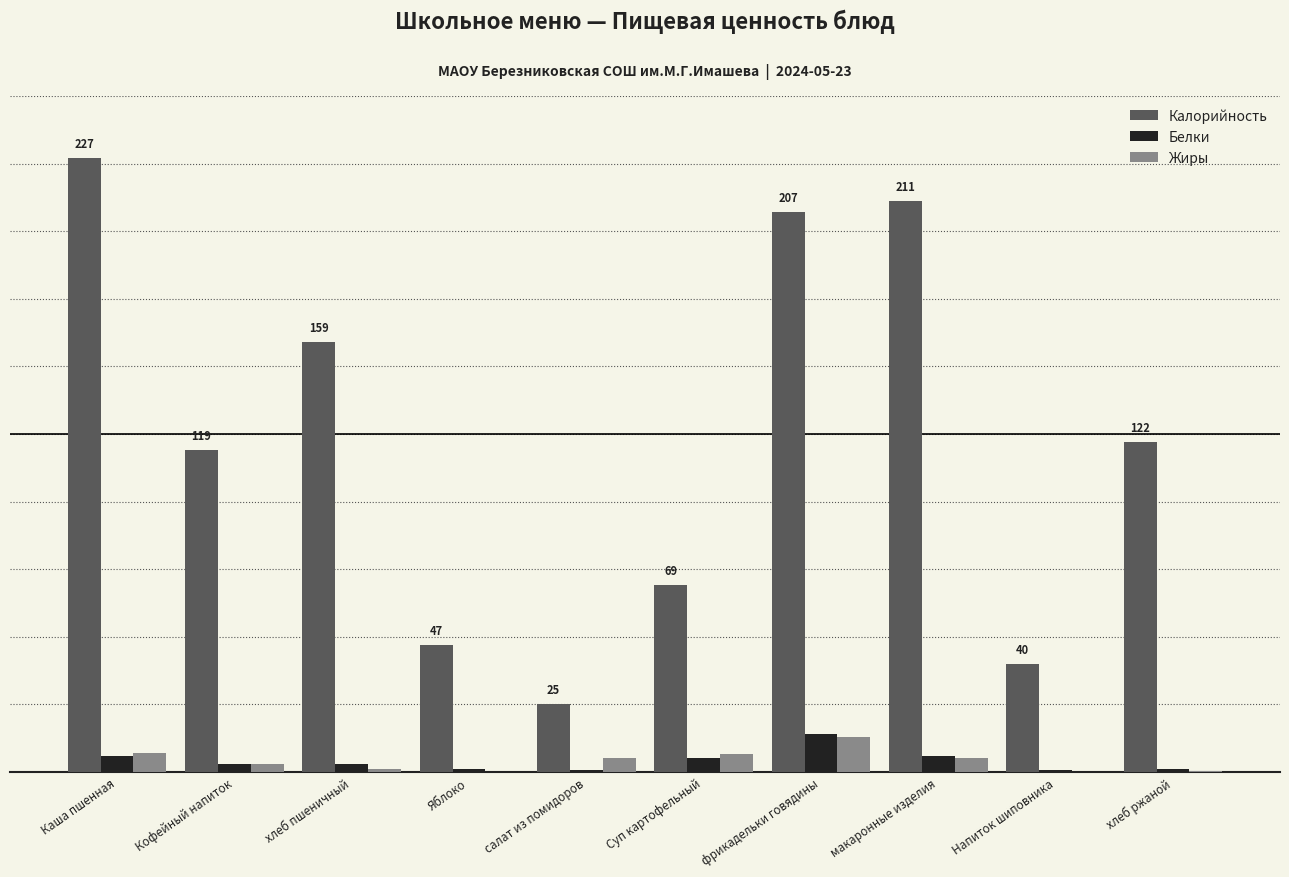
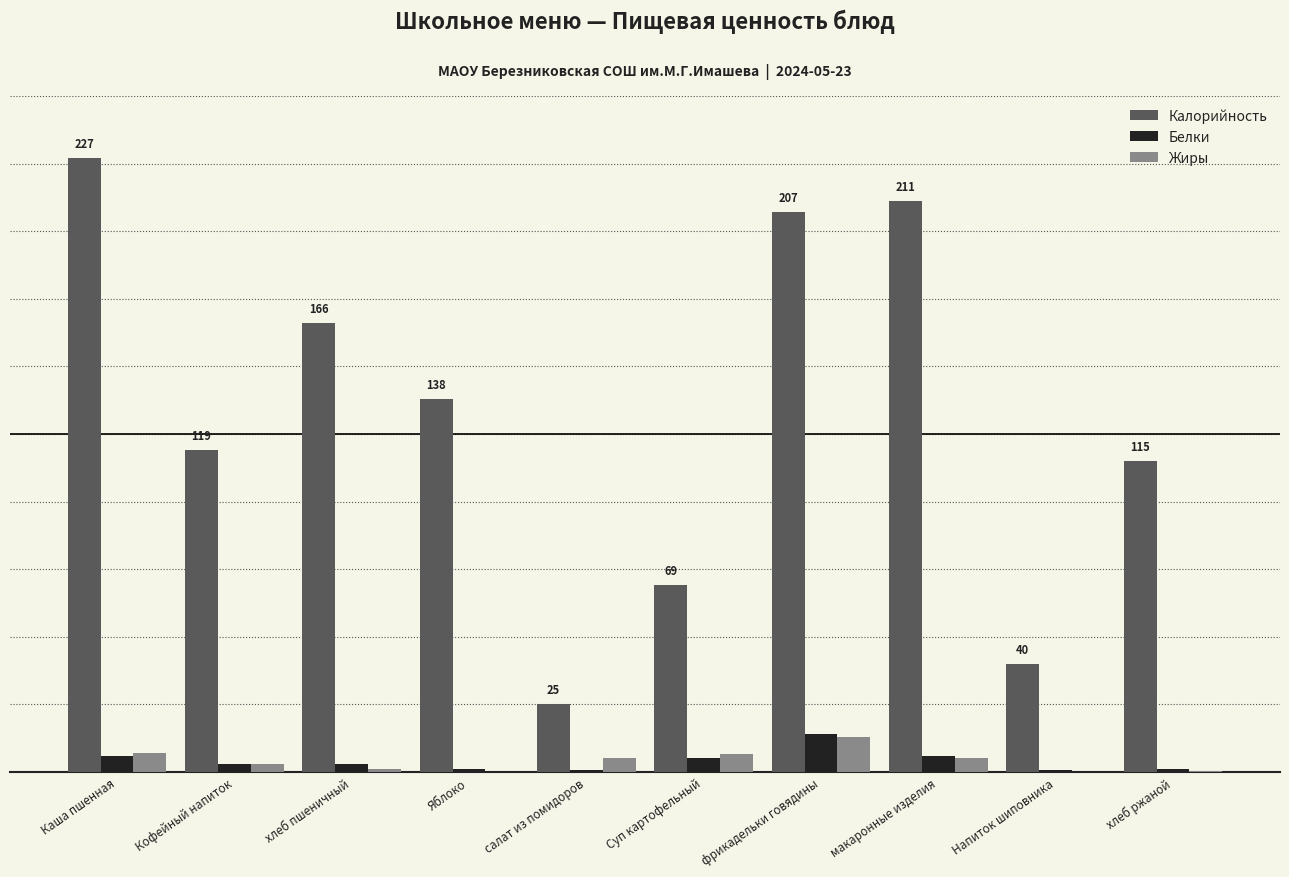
  {
    "Калорийность": {
      "Каша пшенная": 227,
      "Кофейный напиток": 119,
-     "хлеб пшеничный": 159,
-     "Яблоко": 47,
+     "хлеб пшеничный": 166,
+     "Яблоко": 138,
      "салат из помидоров": 25,
      "Суп картофельный": 69,
      "фрикадельки говядины": 207,
      "макаронные изделия": 211,
      "Напиток шиповника": 40,
-     "хлеб ржаной": 122
+     "хлеб ржаной": 115
    }
  }
